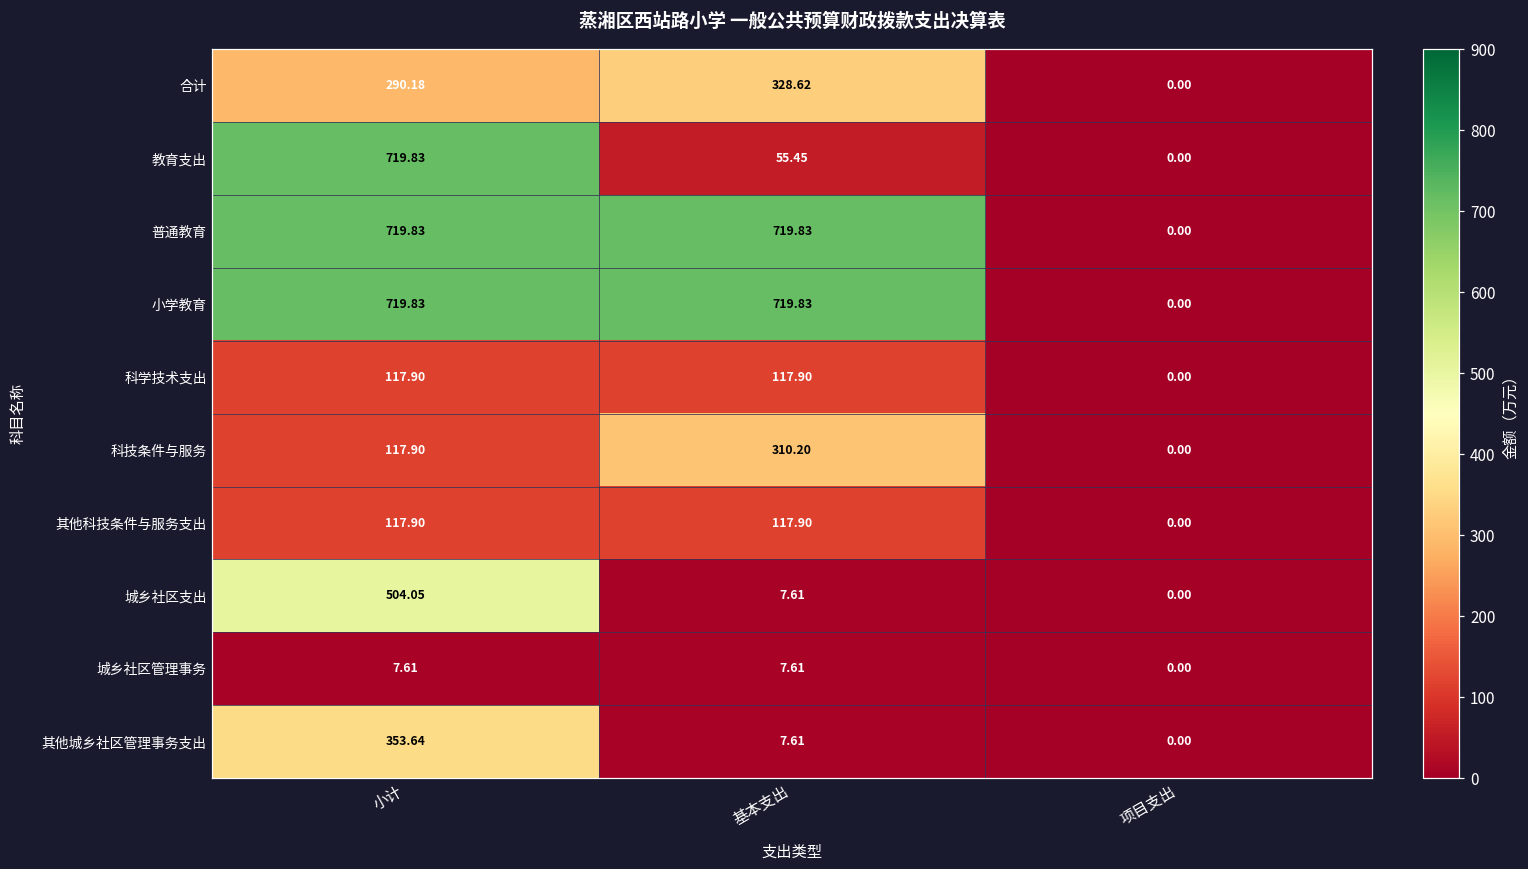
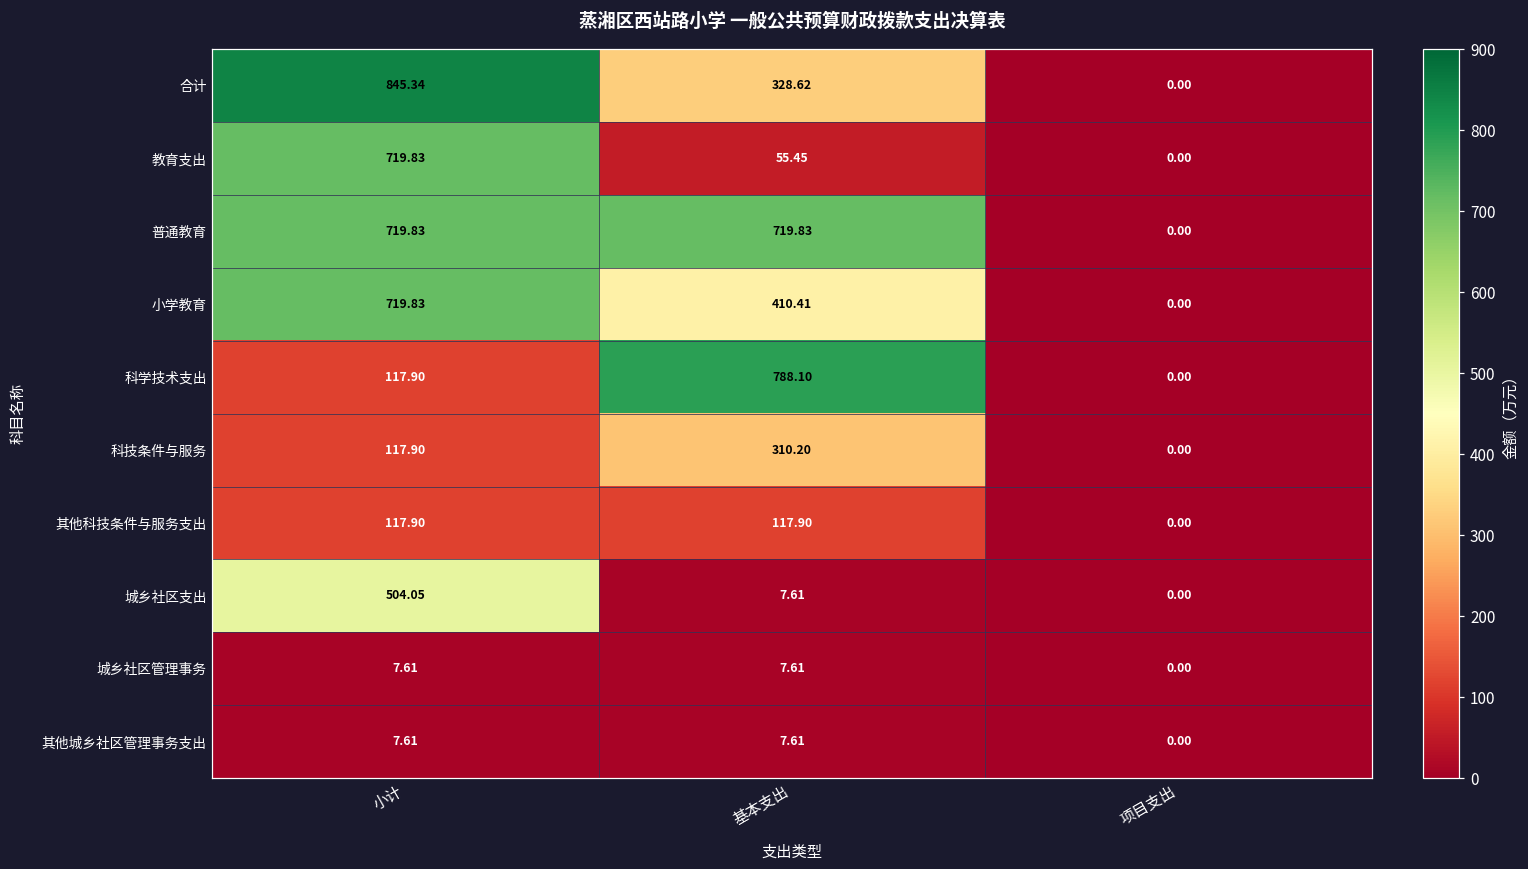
  {
    "合计": {
-     "小计": 290.18,
+     "小计": 845.34,
      "基本支出": 328.62,
      "项目支出": 0.00
    },
    "教育支出": {
      "小计": 719.83,
      "基本支出": 55.45,
      "项目支出": 0.00
    },
    "普通教育": {
      "小计": 719.83,
      "基本支出": 719.83,
      "项目支出": 0.00
    },
    "小学教育": {
      "小计": 719.83,
-     "基本支出": 719.83,
+     "基本支出": 410.41,
      "项目支出": 0.00
    },
    "科学技术支出": {
      "小计": 117.90,
-     "基本支出": 117.90,
+     "基本支出": 788.10,
      "项目支出": 0.00
    },
    "科技条件与服务": {
      "小计": 117.90,
      "基本支出": 310.20,
      "项目支出": 0.00
    },
    "其他科技条件与服务支出": {
      "小计": 117.90,
      "基本支出": 117.90,
      "项目支出": 0.00
    },
    "城乡社区支出": {
      "小计": 504.05,
      "基本支出": 7.61,
      "项目支出": 0.00
    },
    "城乡社区管理事务": {
      "小计": 7.61,
      "基本支出": 7.61,
      "项目支出": 0.00
    },
    "其他城乡社区管理事务支出": {
-     "小计": 353.64,
+     "小计": 7.61,
      "基本支出": 7.61,
      "项目支出": 0.00
    }
  }
